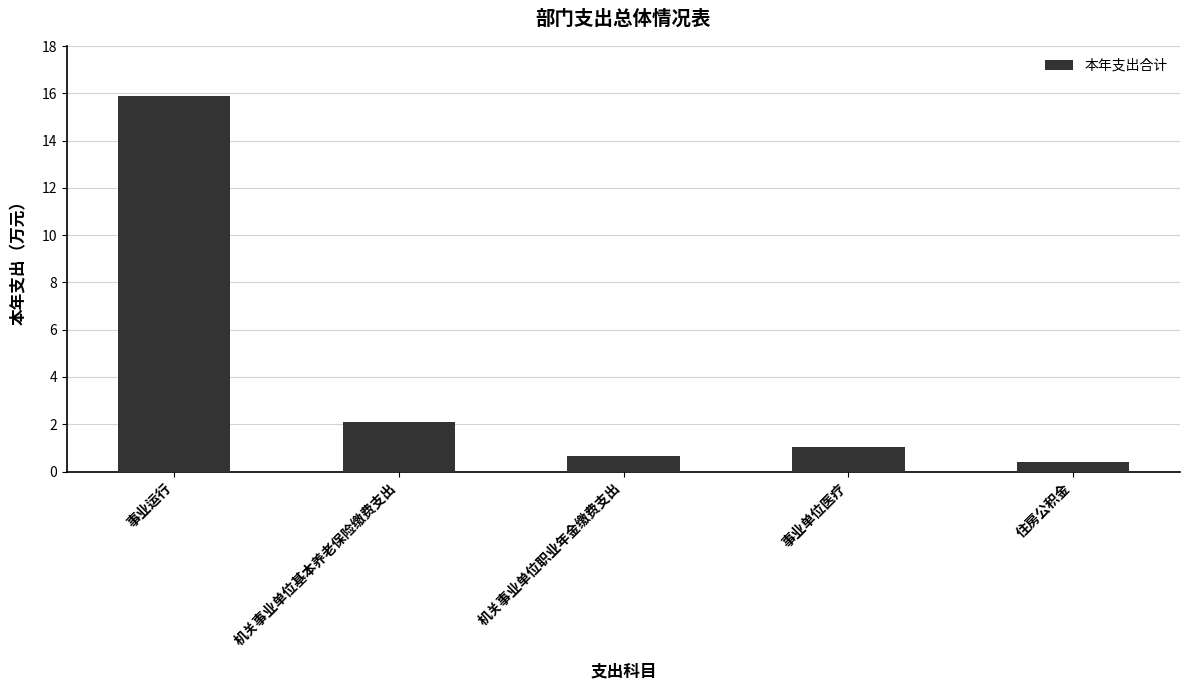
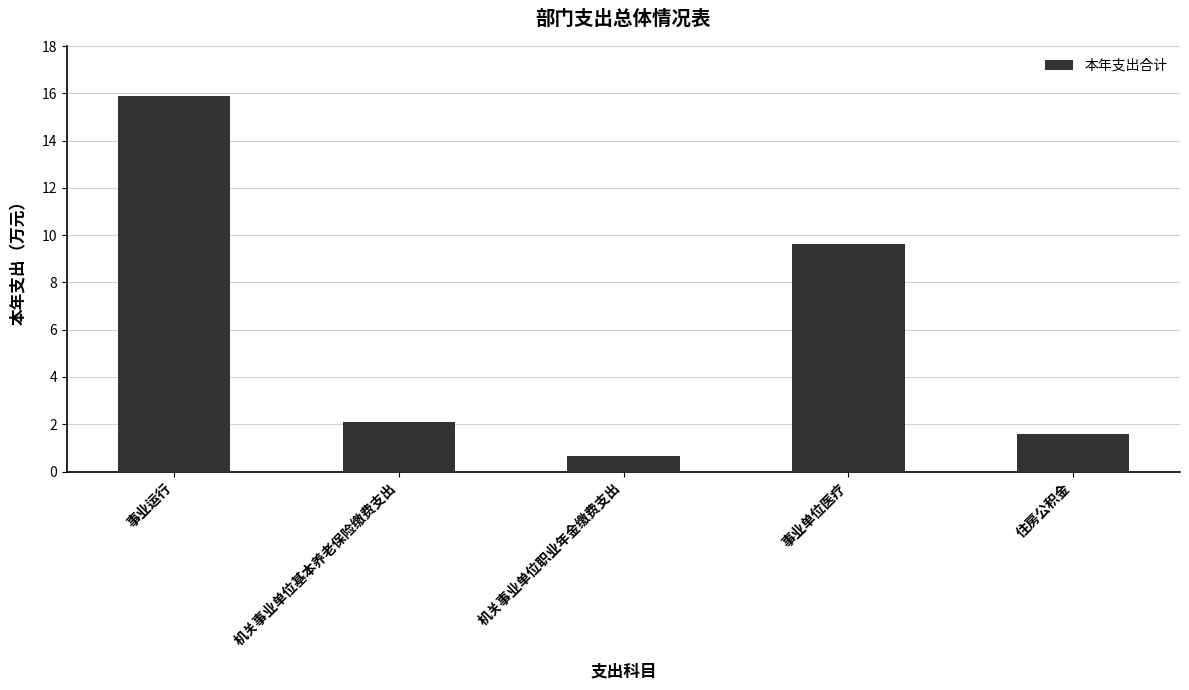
  {
    "事业运行": 15.9,
    "机关事业单位基本养老保险缴费支出": 2.1,
    "机关事业单位职业年金缴费支出": 0.6,
-   "事业单位医疗": 1.0,
-   "住房公积金": 0.4
+   "事业单位医疗": 9.6,
+   "住房公积金": 1.6
  }
